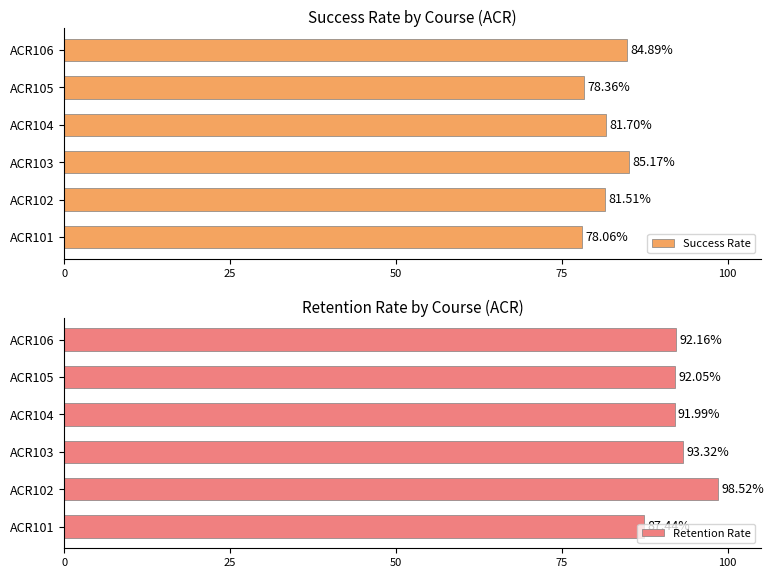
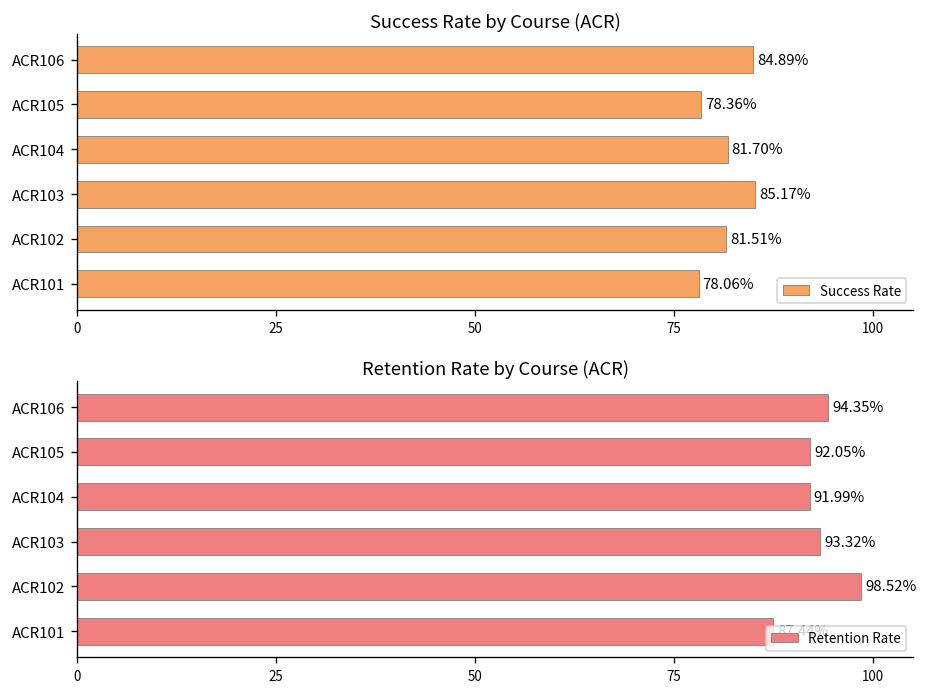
  {
    "Success Rate by Course (ACR)": {
      "ACR106": "84.89%",
      "ACR105": "78.36%",
      "ACR104": "81.70%",
      "ACR103": "85.17%",
      "ACR102": "81.51%",
      "ACR101": "78.06%"
    },
    "Retention Rate by Course (ACR)": {
-     "ACR106": "92.16%",
+     "ACR106": "94.35%",
      "ACR105": "92.05%",
      "ACR104": "91.99%",
      "ACR103": "93.32%",
      "ACR102": "98.52%"
    }
  }
